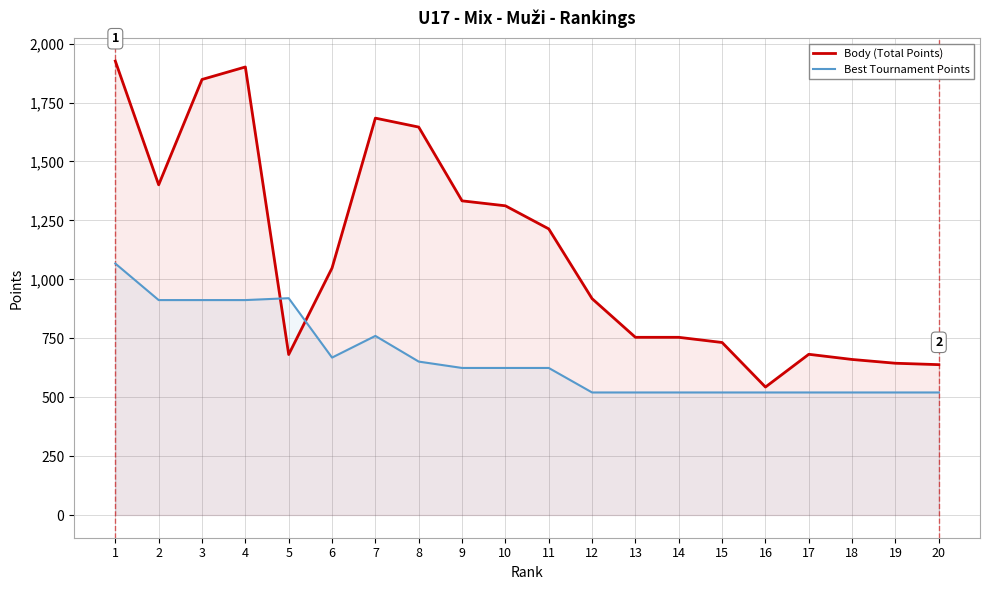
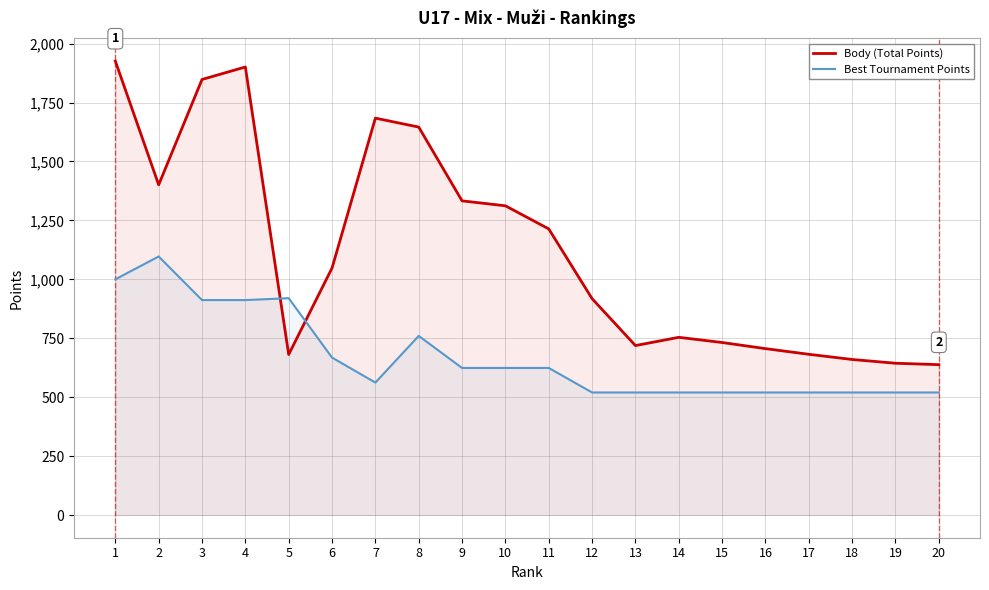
  {
    "Body (Total Points)": {
      "2": "1,400",
      "3": "1,850",
      "4": "1,900",
      "5": "680",
      "6": "1,050",
      "7": "1,680",
      "8": "1,650",
      "9": "1,330",
      "10": "1,310",
      "11": "1,210",
      "12": "920",
-     "13": "750",
+     "13": "720",
      "14": "750",
      "15": "730",
-     "16": "540",
+     "16": "710",
      "17": "680",
      "18": "660",
      "19": "640"
    },
    "Best Tournament Points": {
-     "1": "1,070",
-     "2": "910",
+     "1": "1,000",
+     "2": "1,100",
      "3": "910",
      "4": "910",
      "5": "920",
      "6": "670",
-     "7": "760",
-     "8": "650",
+     "7": "560",
+     "8": "760",
      "9": "620",
      "10": "620",
      "11": "620",
      "12": "520",
      "13": "520",
      "14": "520",
      "15": "520",
      "16": "520",
      "17": "520",
      "18": "520",
      "19": "520",
      "20": "520"
    }
  }
